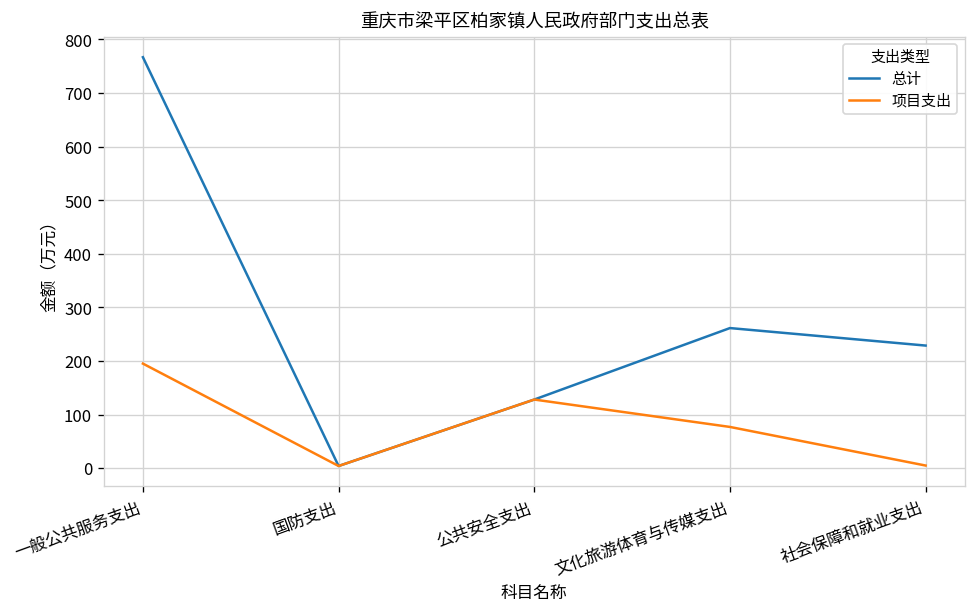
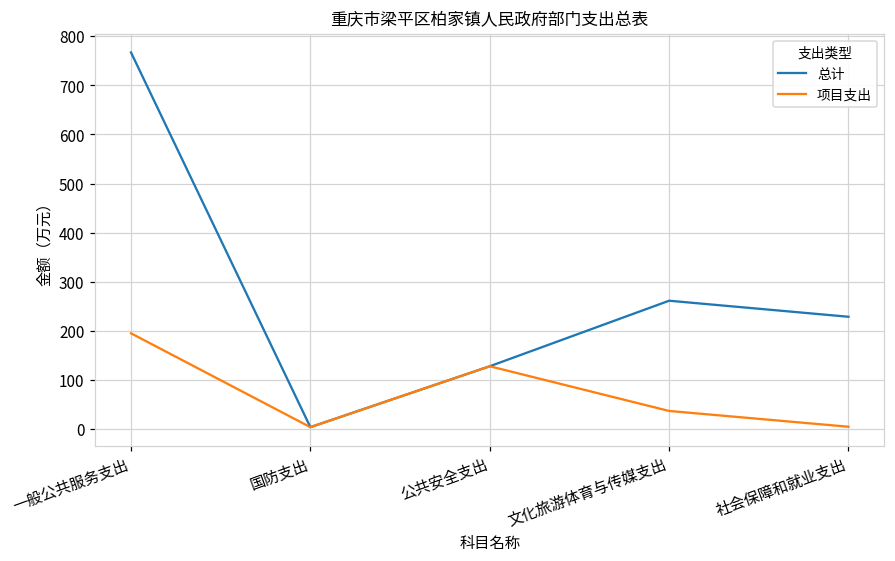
  {
    "总计": {
      "一般公共服务支出": 770,
      "文化旅游体育与传媒支出": 260,
      "社会保障和就业支出": 230
    },
    "项目支出": {
      "一般公共服务支出": 200,
-     "文化旅游体育与传媒支出": 80,
+     "文化旅游体育与传媒支出": 40,
      "社会保障和就业支出": 0
    }
  }
